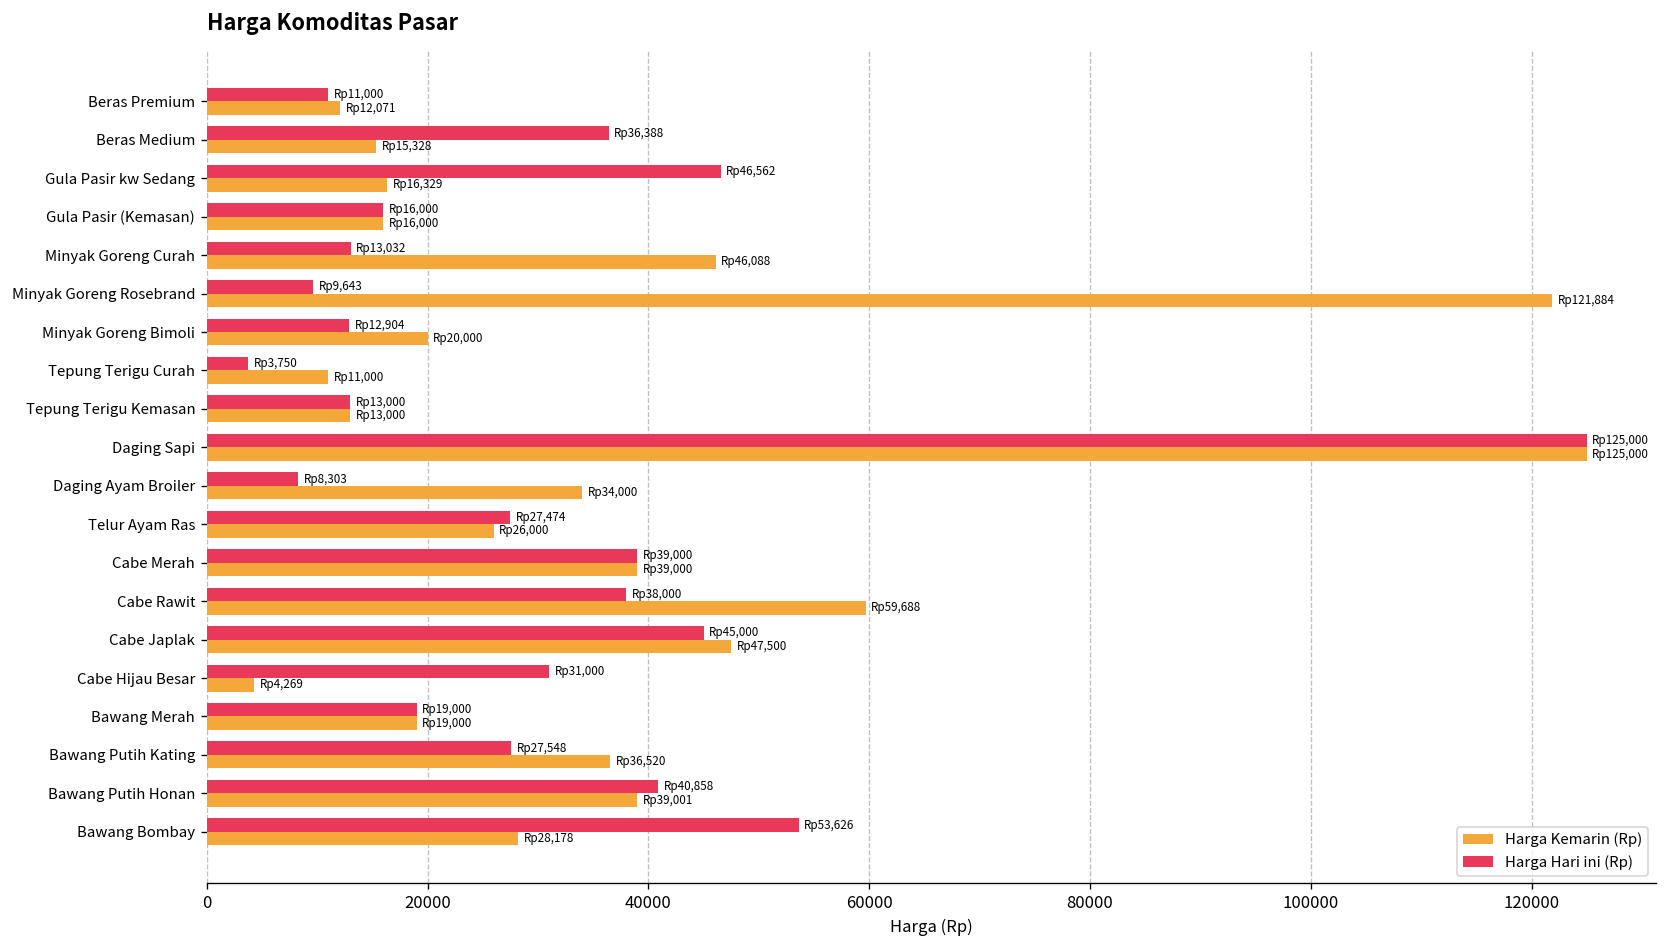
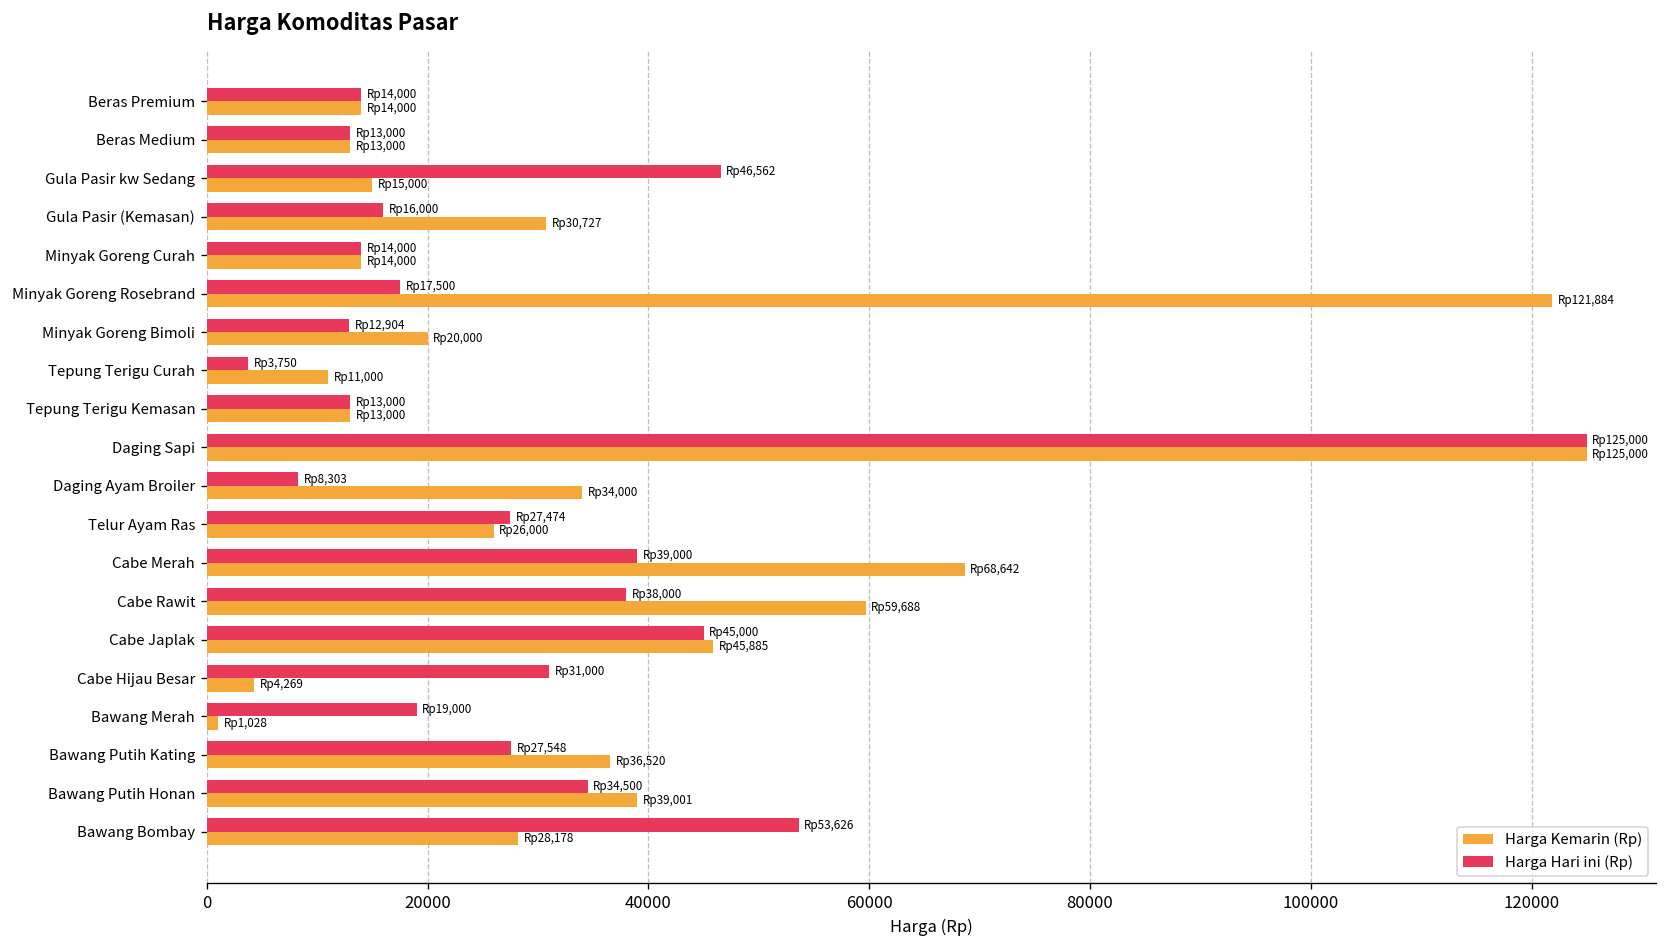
  {
    "Harga Kemarin (Rp)": {
-     "Beras Premium": "12,071",
-     "Beras Medium": "15,328",
-     "Gula Pasir kw Sedang": "16,329",
-     "Gula Pasir (Kemasan)": "16,000",
-     "Minyak Goreng Curah": "46,088",
-     "Cabe Merah": "39,000",
-     "Cabe Japlak": "47,500",
-     "Bawang Merah": "19,000"
+     "Beras Premium": "14,000",
+     "Beras Medium": "13,000",
+     "Gula Pasir kw Sedang": "15,000",
+     "Gula Pasir (Kemasan)": "30,727",
+     "Minyak Goreng Curah": "14,000",
+     "Cabe Merah": "68,642",
+     "Cabe Japlak": "45,885",
+     "Bawang Merah": "1,028"
    },
    "Harga Hari ini (Rp)": {
-     "Beras Premium": "11,000",
-     "Beras Medium": "36,388",
-     "Minyak Goreng Curah": "13,032",
-     "Minyak Goreng Rosebrand": "9,643",
-     "Bawang Putih Honan": "40,858"
+     "Beras Premium": "14,000",
+     "Beras Medium": "13,000",
+     "Minyak Goreng Curah": "14,000",
+     "Minyak Goreng Rosebrand": "17,500",
+     "Bawang Putih Honan": "34,500"
    }
  }
